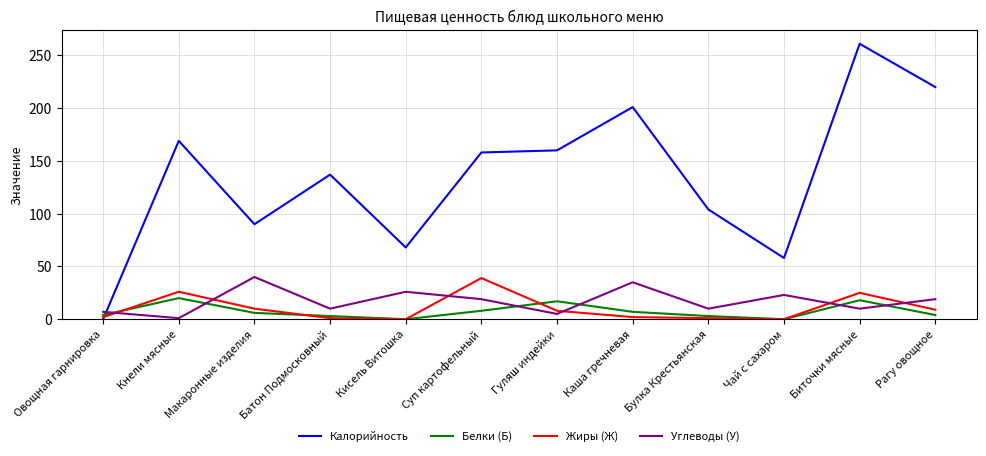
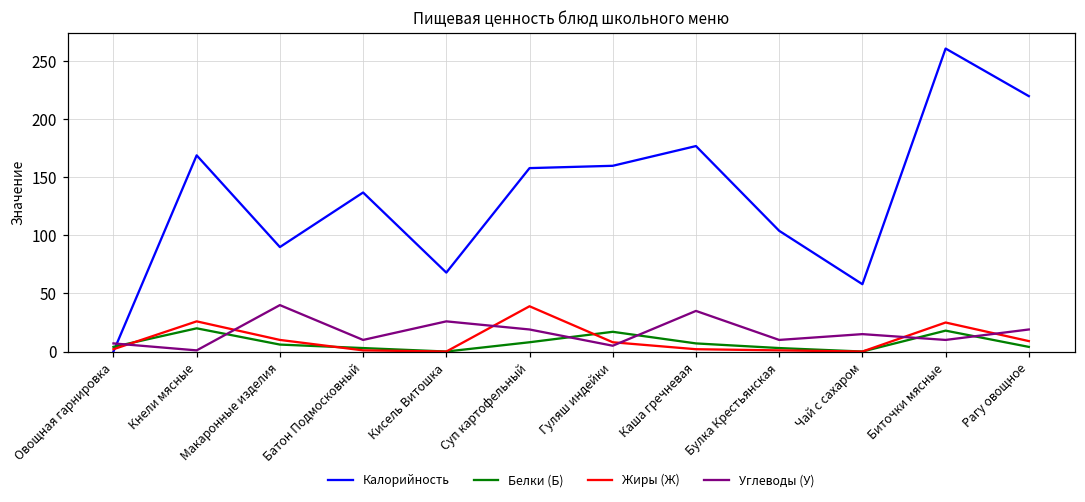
  {
    "Калорийность": {
      "Кнели мясные": 169,
      "Макаронные изделия": 90,
      "Батон Подмосковный": 137,
      "Кисель Витошка": 68,
      "Суп картофельный": 158,
      "Гуляш индейки": 160,
-     "Каша гречневая": 201,
+     "Каша гречневая": 177,
      "Булка Крестьянская": 104,
      "Чай с сахаром": 58,
      "Биточки мясные": 261,
      "Рагу овощное": 220
    },
    "Белки (Б)": {
      "Кнели мясные": 20,
      "Макаронные изделия": 6,
      "Суп картофельный": 8,
      "Гуляш индейки": 17,
      "Каша гречневая": 7,
      "Биточки мясные": 18,
      "Рагу овощное": 4
    },
    "Жиры (Ж)": {
      "Кнели мясные": 26,
      "Макаронные изделия": 10,
      "Суп картофельный": 39,
      "Гуляш индейки": 8,
      "Каша гречневая": 2,
      "Биточки мясные": 25,
      "Рагу овощное": 9
    },
    "Углеводы (У)": {
      "Овощная гарнировка": 7,
      "Кнели мясные": 1,
      "Макаронные изделия": 40,
      "Батон Подмосковный": 10,
      "Кисель Витошка": 26,
      "Суп картофельный": 19,
      "Гуляш индейки": 5,
      "Каша гречневая": 35,
      "Булка Крестьянская": 10,
-     "Чай с сахаром": 23,
+     "Чай с сахаром": 15,
      "Биточки мясные": 10,
      "Рагу овощное": 19
    }
  }
